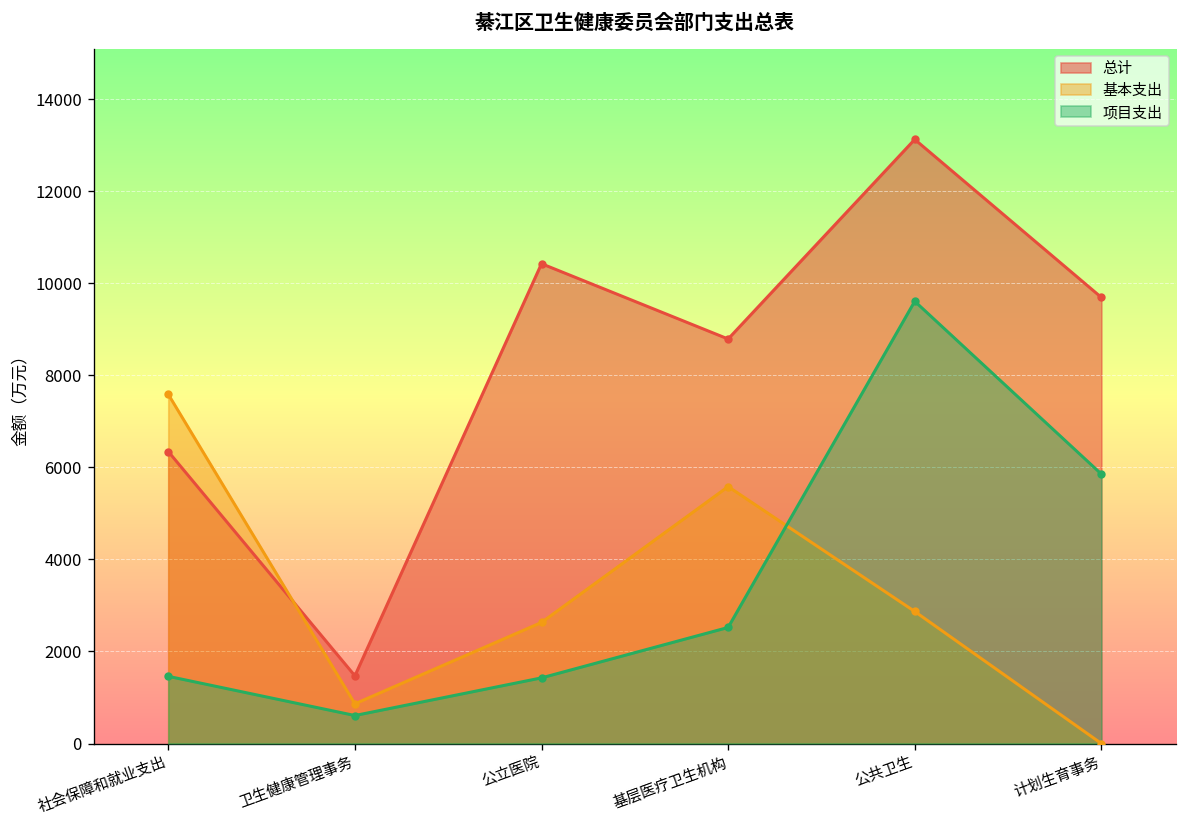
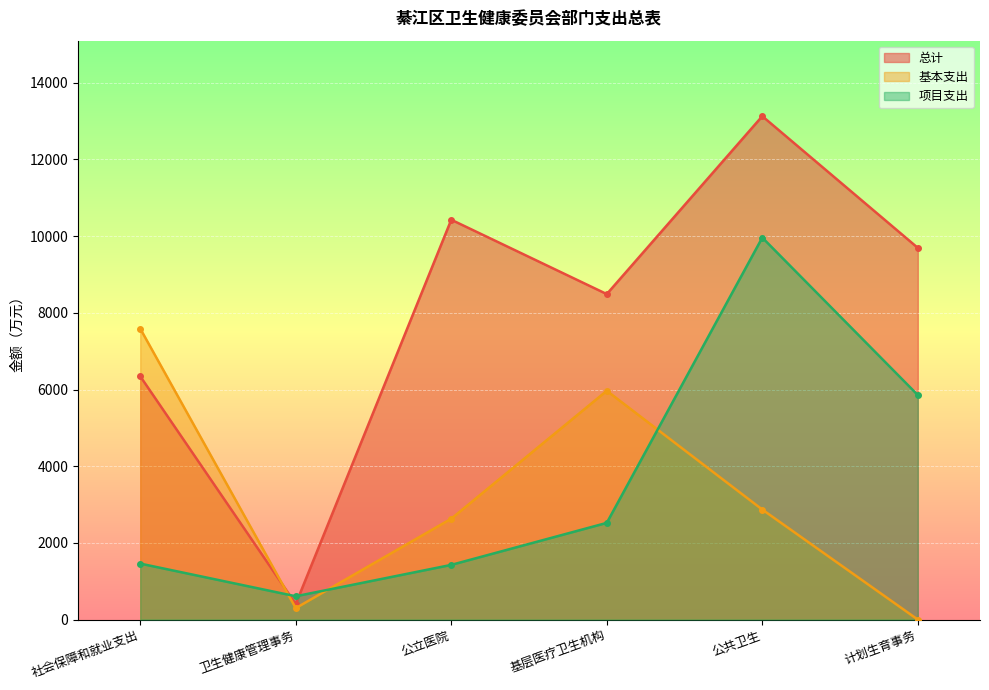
  {
    "总计": {
      "社会保障和就业支出": 6300,
-     "卫生健康管理事务": 1500,
+     "卫生健康管理事务": 400,
      "公立医院": 10400,
-     "基层医疗卫生机构": 8800,
+     "基层医疗卫生机构": 8500,
      "公共卫生": 13100,
      "计划生育事务": 9700
    },
    "基本支出": {
      "社会保障和就业支出": 7600,
-     "卫生健康管理事务": 900,
+     "卫生健康管理事务": 300,
      "公立医院": 2600,
-     "基层医疗卫生机构": 5600,
+     "基层医疗卫生机构": 6000,
      "公共卫生": 2900,
      "计划生育事务": 0
    },
    "项目支出": {
      "社会保障和就业支出": 1500,
      "卫生健康管理事务": 600,
      "公立医院": 1400,
      "基层医疗卫生机构": 2500,
-     "公共卫生": 9600,
+     "公共卫生": 10000,
      "计划生育事务": 5900
    }
  }
